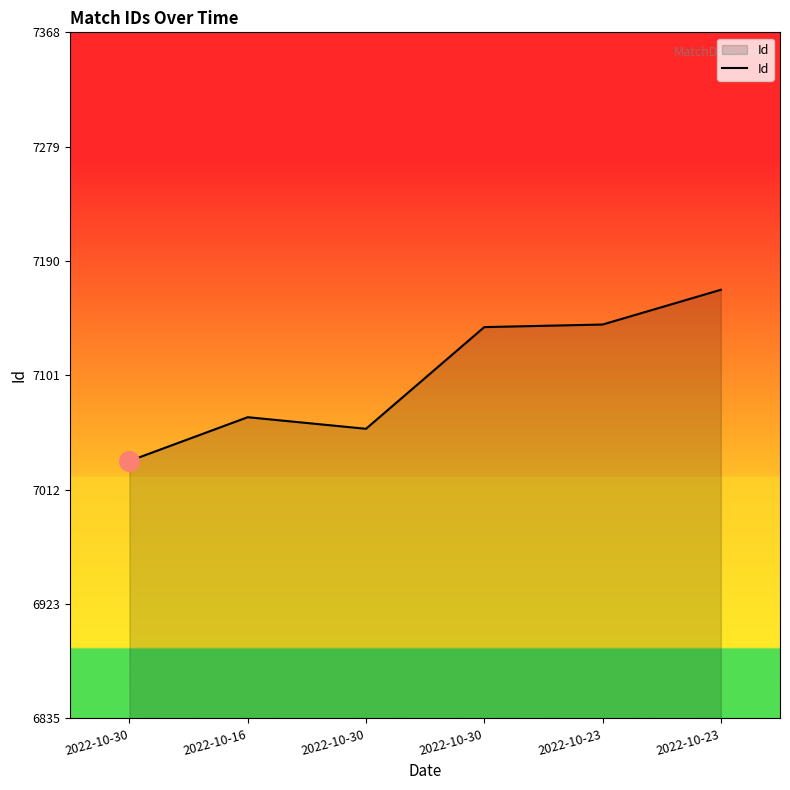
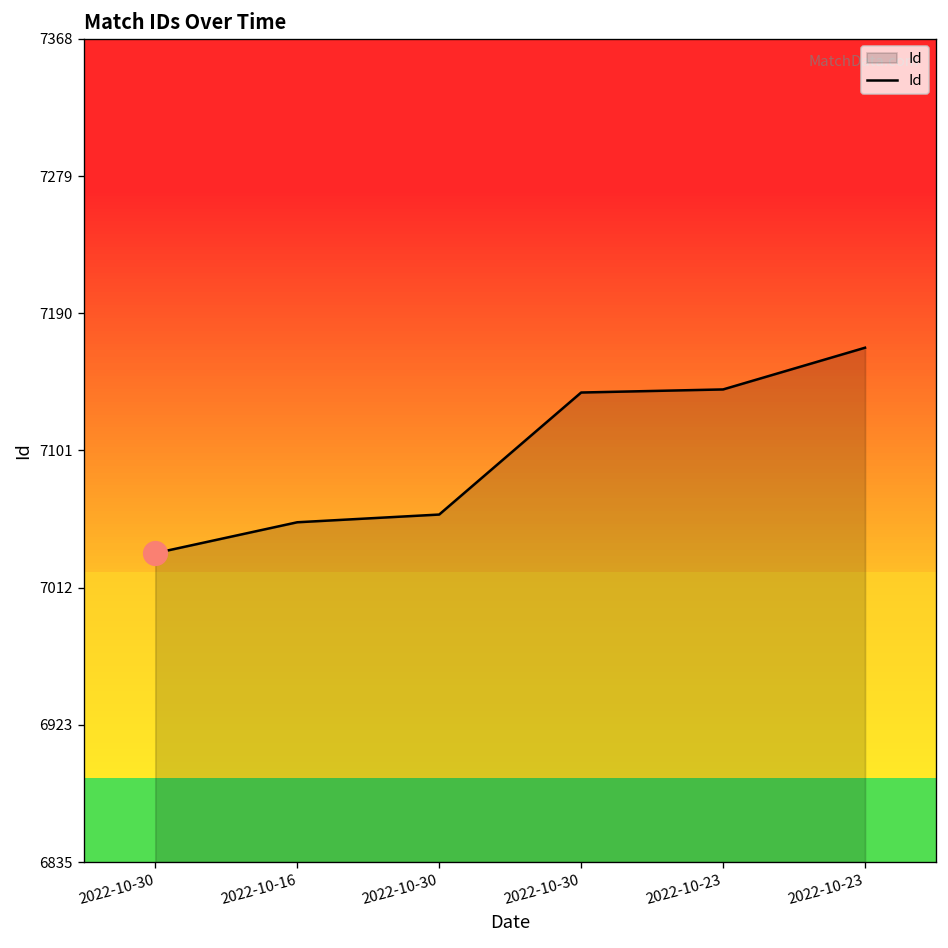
  {
    "Id": {
-     "2022-10-16": 7069
+     "2022-10-16": 7055
    }
  }
